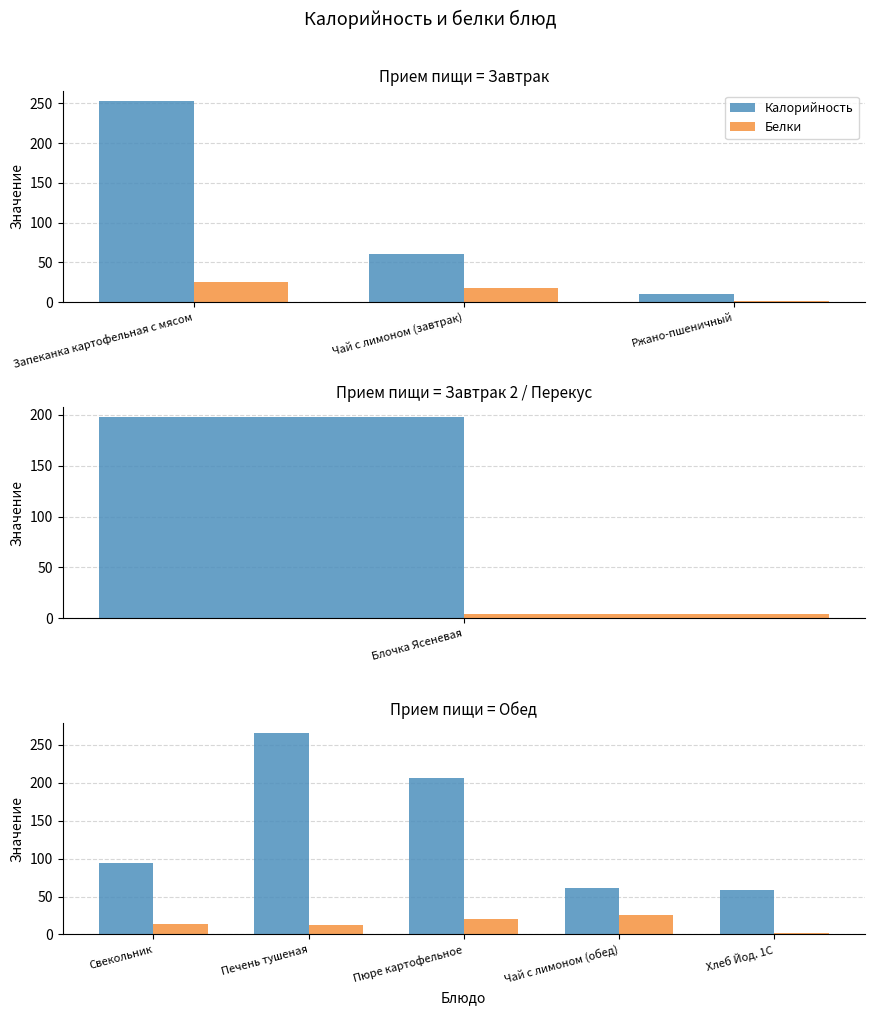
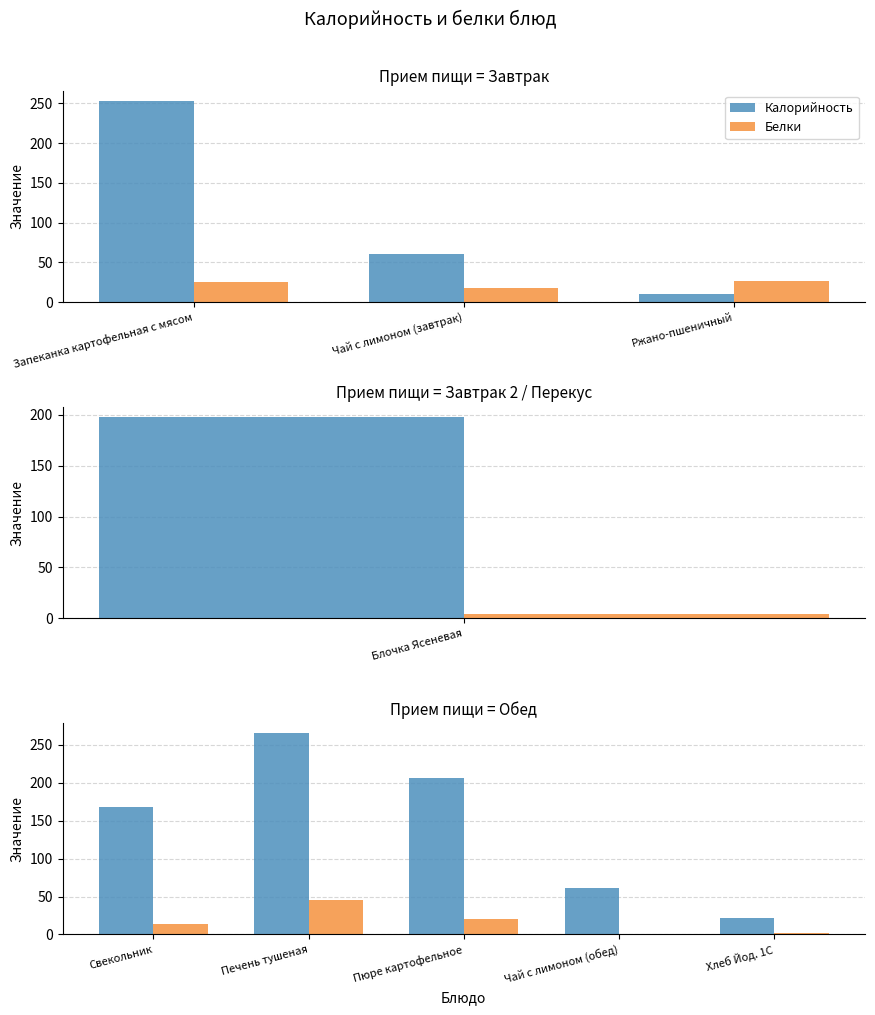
  {
    "Прием пищи = Завтрак": {
      "Калорийность": {
        "Запеканка картофельная с мясом": 250,
        "Чай с лимоном (завтрак)": 60,
        "Ржано-пшеничный": 10
      },
      "Белки": {
        "Запеканка картофельная с мясом": 30,
        "Чай с лимоном (завтрак)": 20,
-       "Ржано-пшеничный": 0
+       "Ржано-пшеничный": 30
      }
    },
    "Прием пищи = Обед": {
      "Калорийность": {
-       "Свекольник": 90,
+       "Свекольник": 170,
        "Печень тушеная": 270,
        "Пюре картофельное": 210,
        "Чай с лимоном (обед)": 60,
-       "Хлеб Йод. 1С": 60
+       "Хлеб Йод. 1С": 20
      },
      "Белки": {
        "Свекольник": 10,
-       "Печень тушеная": 10,
+       "Печень тушеная": 50,
        "Пюре картофельное": 20,
-       "Чай с лимоном (обед)": 30
+       "Чай с лимоном (обед)": 0
      }
    }
  }
